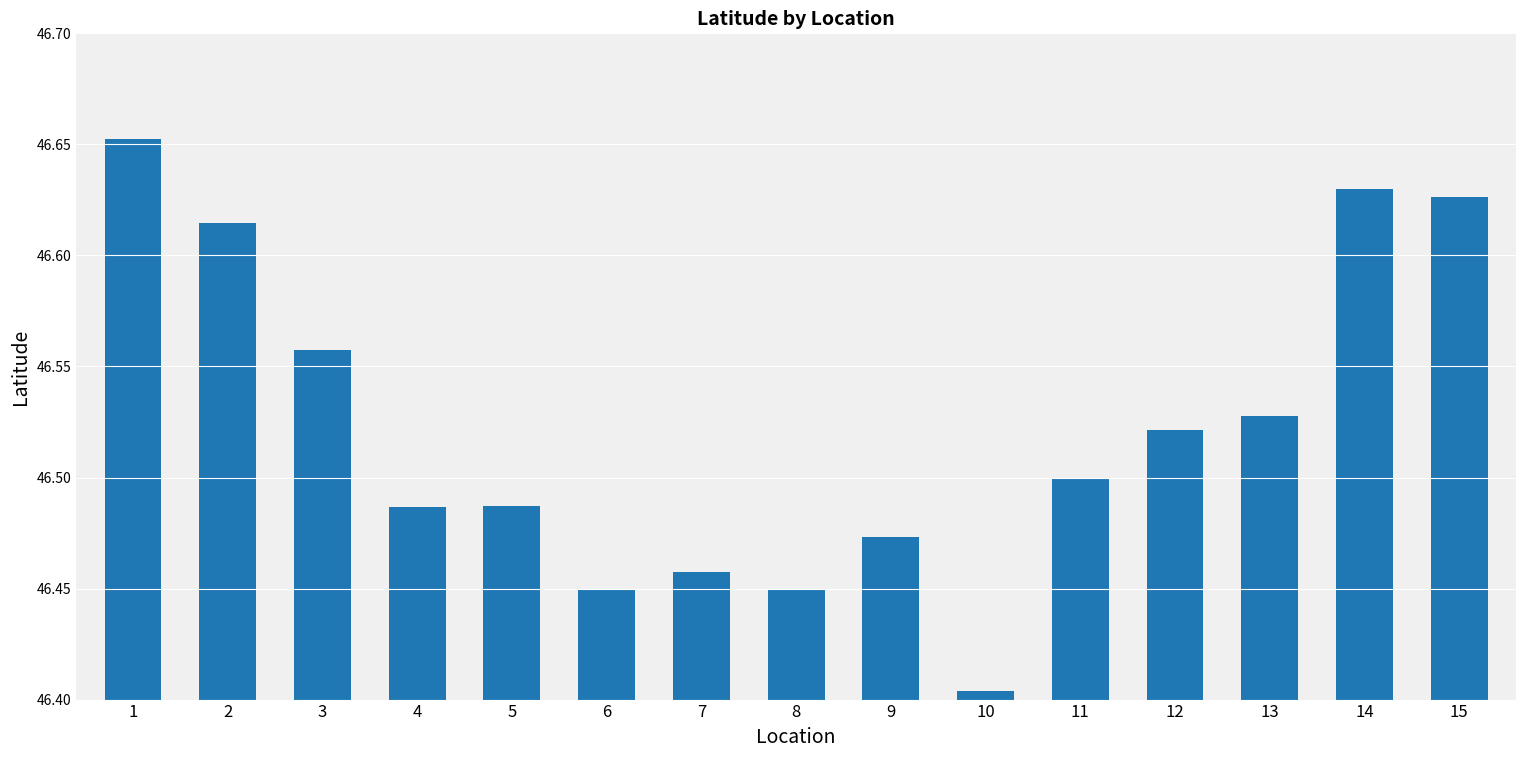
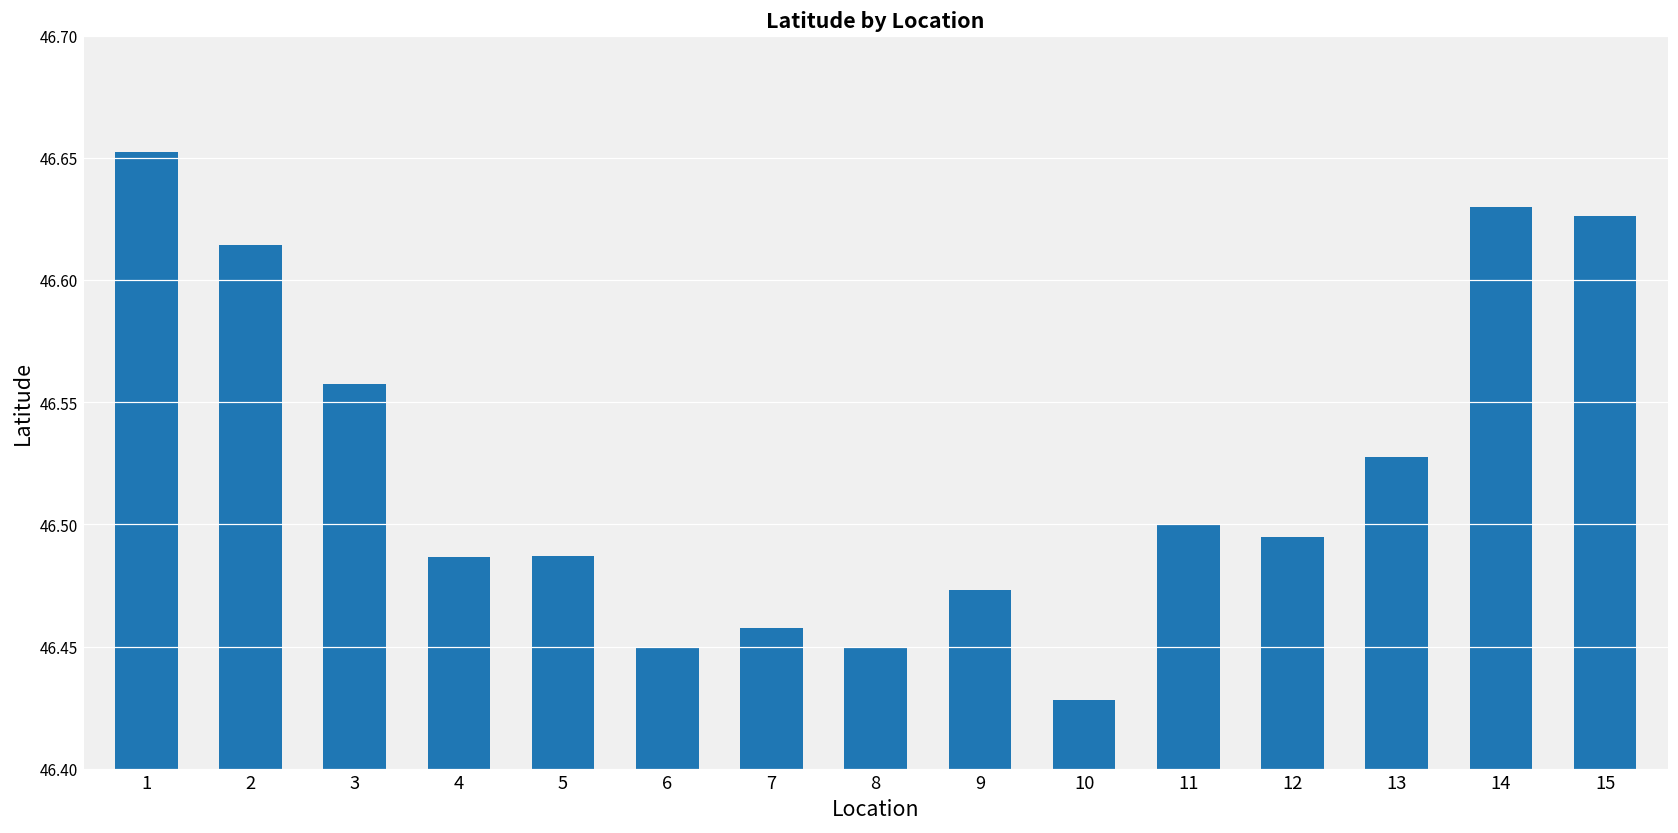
  {
    "1": 46.653,
    "2": 46.615,
    "3": 46.557,
    "4": 46.487,
    "5": 46.487,
    "6": 46.449,
    "7": 46.457,
    "8": 46.449,
    "9": 46.473,
-   "10": 46.404,
+   "10": 46.428,
    "11": 46.500,
-   "12": 46.521,
+   "12": 46.495,
    "13": 46.528,
    "14": 46.630,
    "15": 46.626
  }
